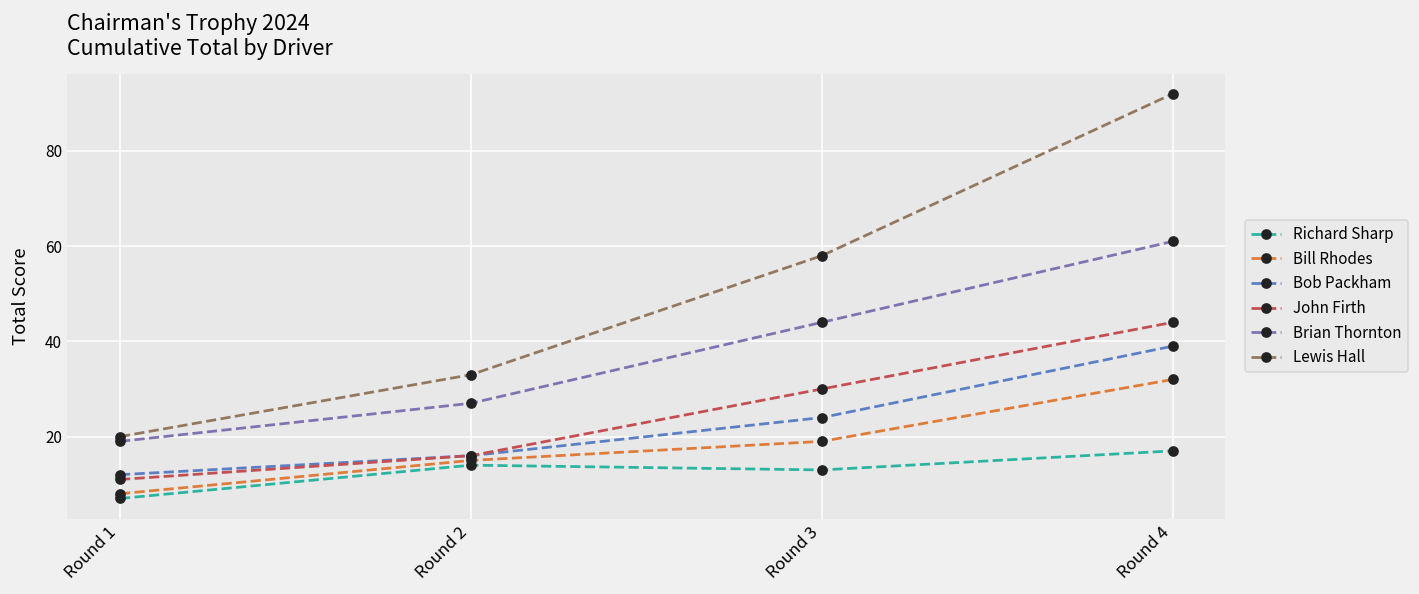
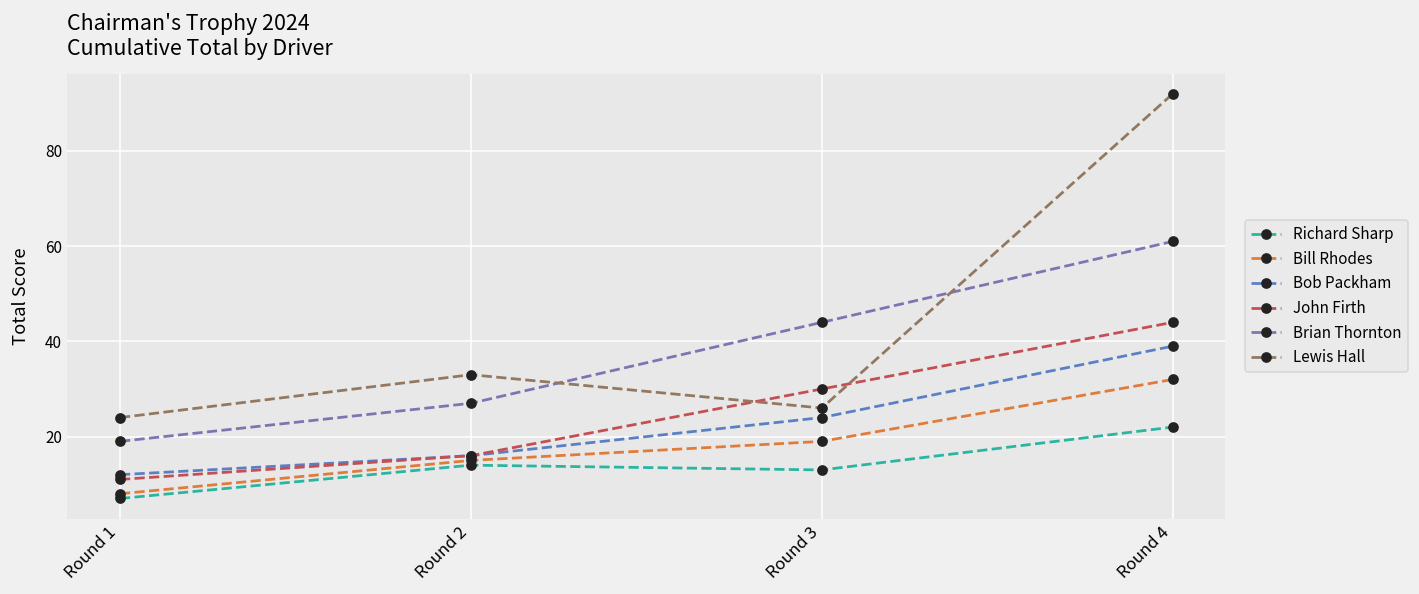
  {
    "Richard Sharp": {
      "Round 1": 7,
      "Round 2": 14,
      "Round 3": 13,
-     "Round 4": 17
+     "Round 4": 22
    },
    "Lewis Hall": {
-     "Round 1": 20,
+     "Round 1": 24,
      "Round 2": 33,
-     "Round 3": 58,
+     "Round 3": 26,
      "Round 4": 92
    }
  }
